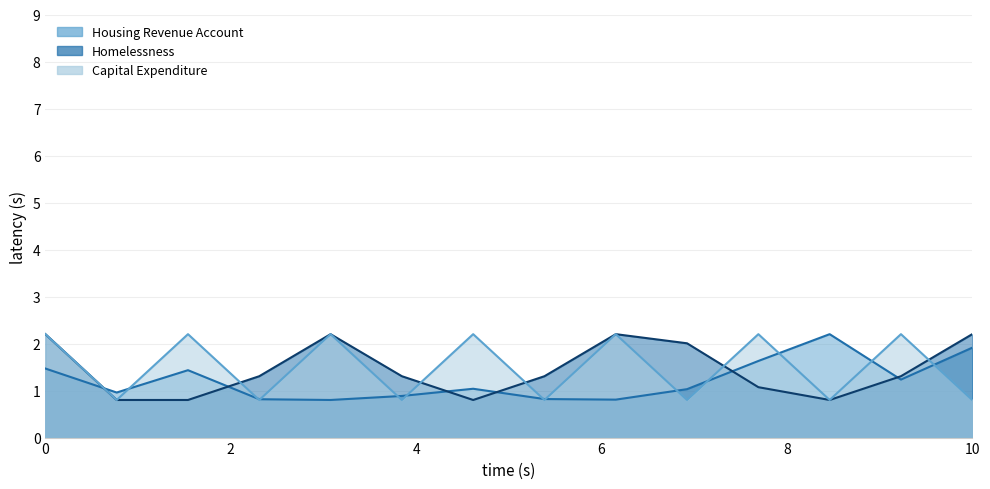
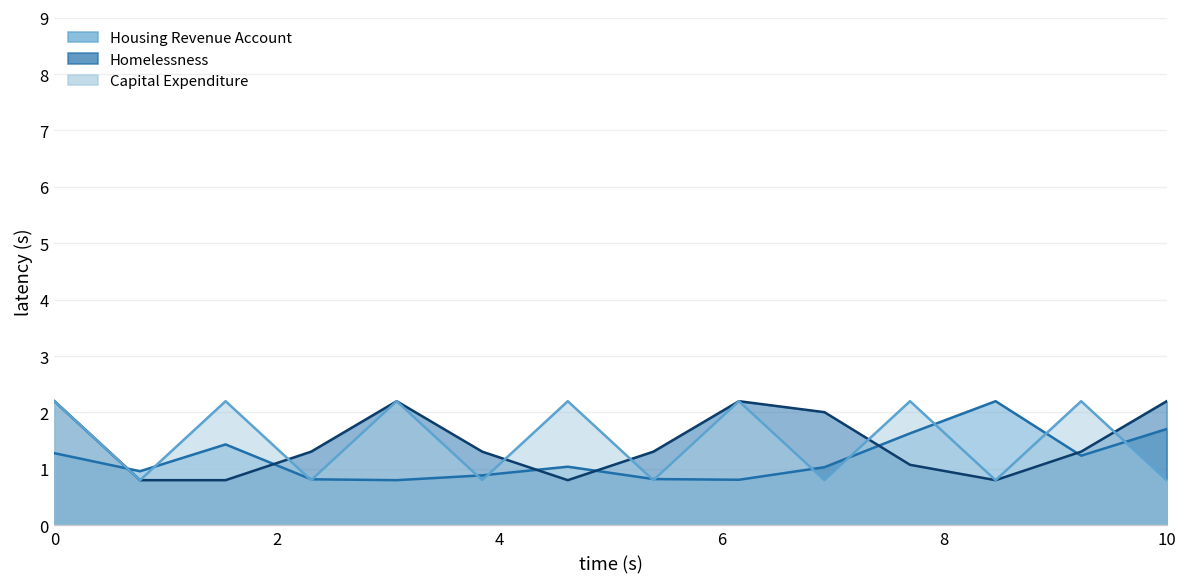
  {
    "Housing Revenue Account": {
-     "0": 1.5,
-     "10": 1.9
+     "0": 1.3,
+     "10": 1.7
    },
    "Homelessness": {
      "10": 2.2
    },
    "Capital Expenditure": {
      "10": 0.8
    }
  }
